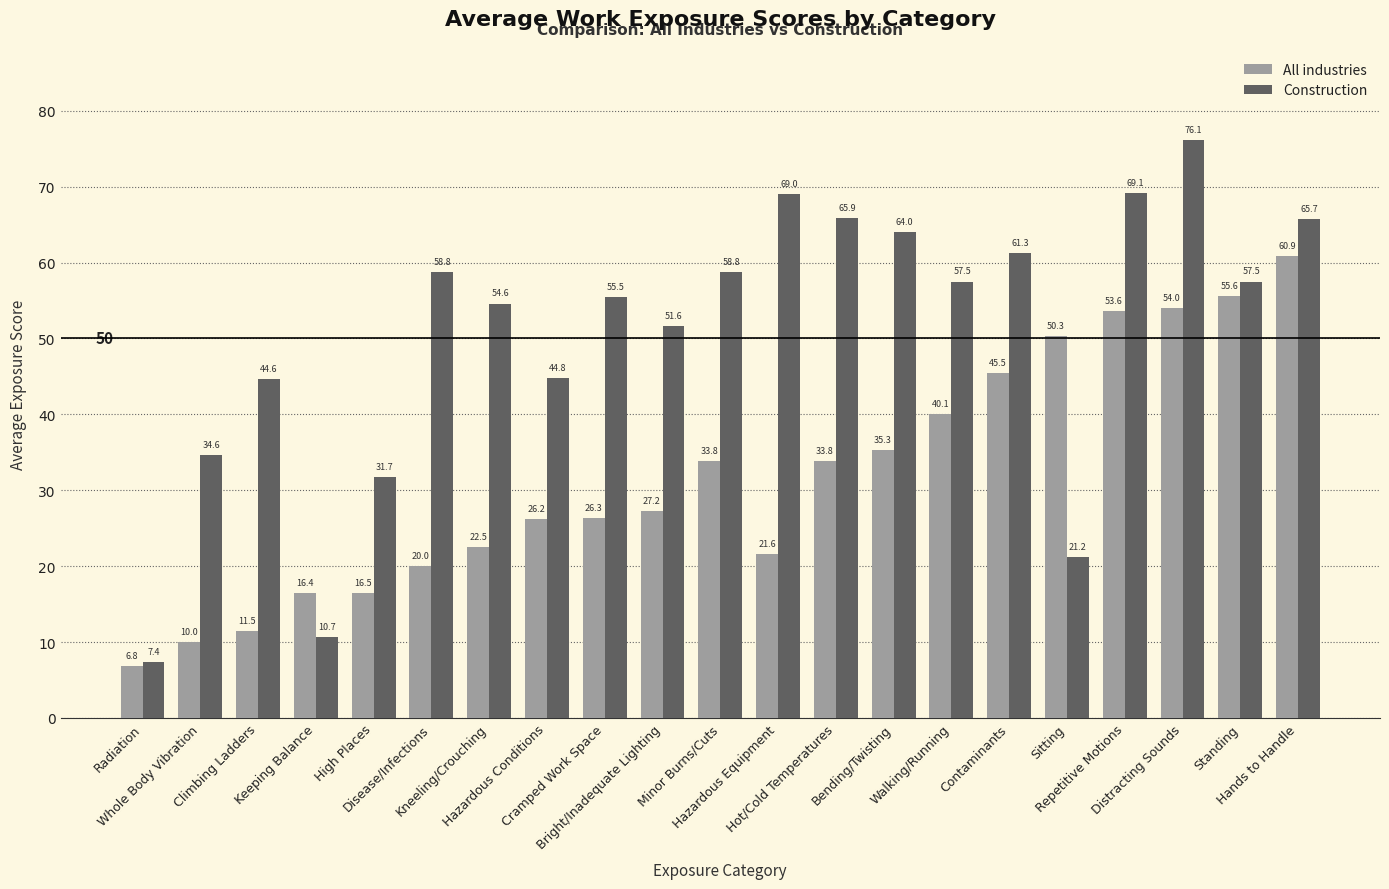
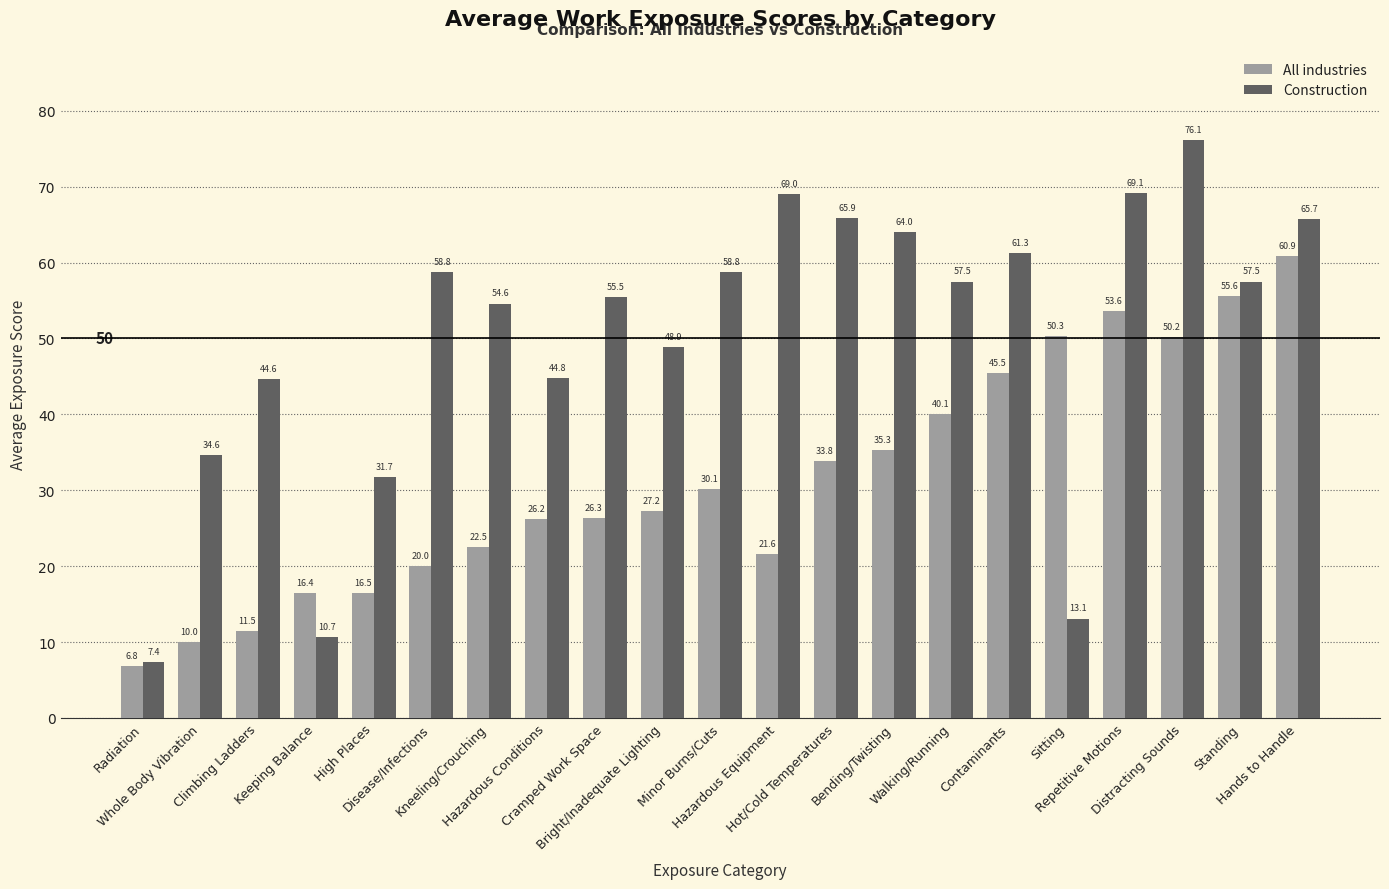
  {
    "All industries": {
      "Radiation": 6.8,
      "Whole Body Vibration": 10.0,
      "Climbing Ladders": 11.5,
      "Keeping Balance": 16.4,
      "High Places": 16.5,
      "Disease/Infections": 20.0,
      "Kneeling/Crouching": 22.5,
      "Hazardous Conditions": 26.2,
      "Cramped Work Space": 26.3,
      "Bright/Inadequate Lighting": 27.2,
-     "Minor Burns/Cuts": 33.8,
+     "Minor Burns/Cuts": 30.1,
      "Hazardous Equipment": 21.6,
      "Hot/Cold Temperatures": 33.8,
      "Bending/Twisting": 35.3,
      "Walking/Running": 40.1,
      "Contaminants": 45.5,
      "Sitting": 50.3,
      "Repetitive Motions": 53.6,
-     "Distracting Sounds": 54.0,
+     "Distracting Sounds": 50.2,
      "Standing": 55.6,
      "Hands to Handle": 60.9
    },
    "Construction": {
      "Radiation": 7.4,
      "Whole Body Vibration": 34.6,
      "Climbing Ladders": 44.6,
      "Keeping Balance": 10.7,
      "High Places": 31.7,
      "Disease/Infections": 58.8,
      "Kneeling/Crouching": 54.6,
      "Hazardous Conditions": 44.8,
      "Cramped Work Space": 55.5,
-     "Bright/Inadequate Lighting": 51.6,
+     "Bright/Inadequate Lighting": 48.9,
      "Minor Burns/Cuts": 58.8,
      "Hazardous Equipment": 69.0,
      "Hot/Cold Temperatures": 65.9,
      "Bending/Twisting": 64.0,
      "Walking/Running": 57.5,
      "Contaminants": 61.3,
-     "Sitting": 21.2,
+     "Sitting": 13.1,
      "Repetitive Motions": 69.1,
      "Distracting Sounds": 76.1,
      "Standing": 57.5,
      "Hands to Handle": 65.7
    }
  }
